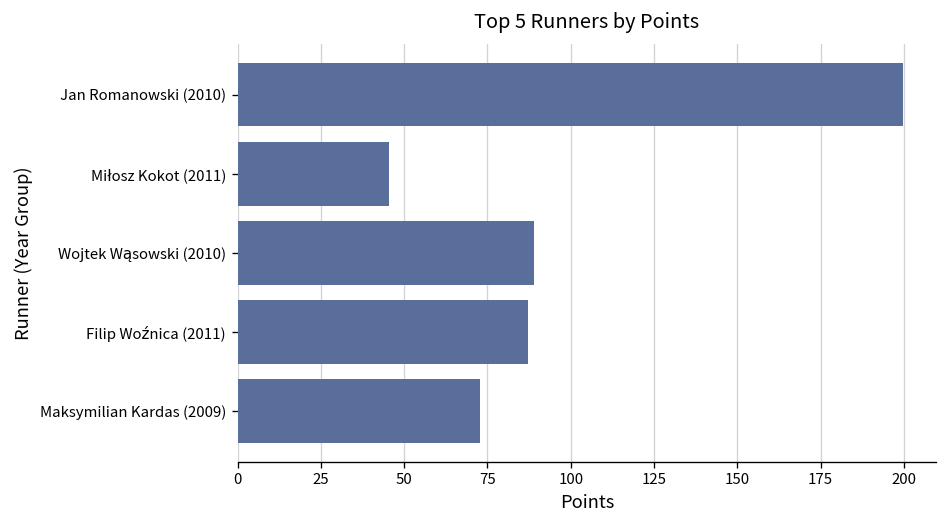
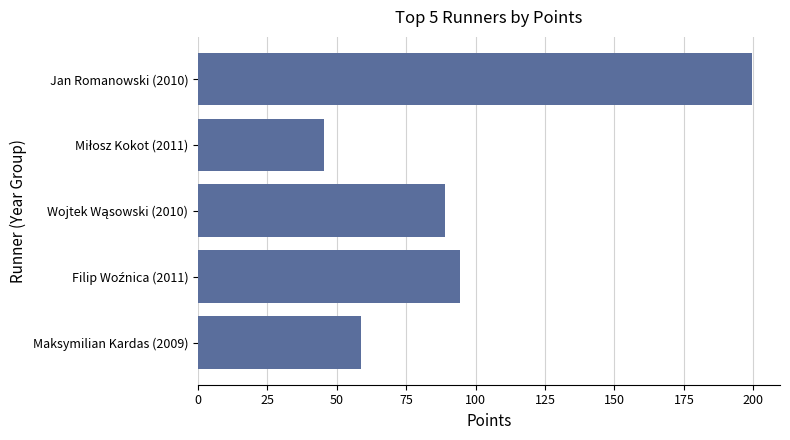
  {
    "Jan Romanowski (2010)": 200,
    "Miłosz Kokot (2011)": 46,
    "Wojtek Wąsowski (2010)": 89,
-   "Filip Woźnica (2011)": 87,
-   "Maksymilian Kardas (2009)": 73
+   "Filip Woźnica (2011)": 94,
+   "Maksymilian Kardas (2009)": 59
  }
